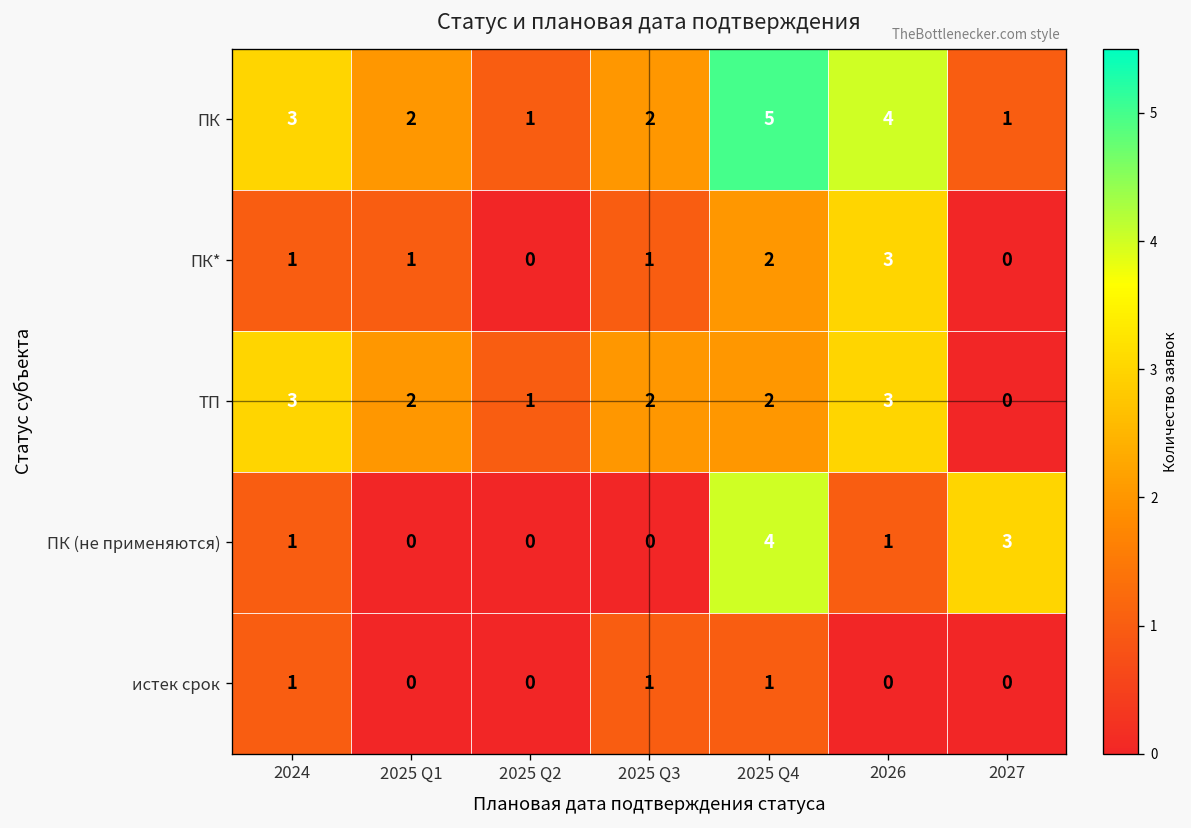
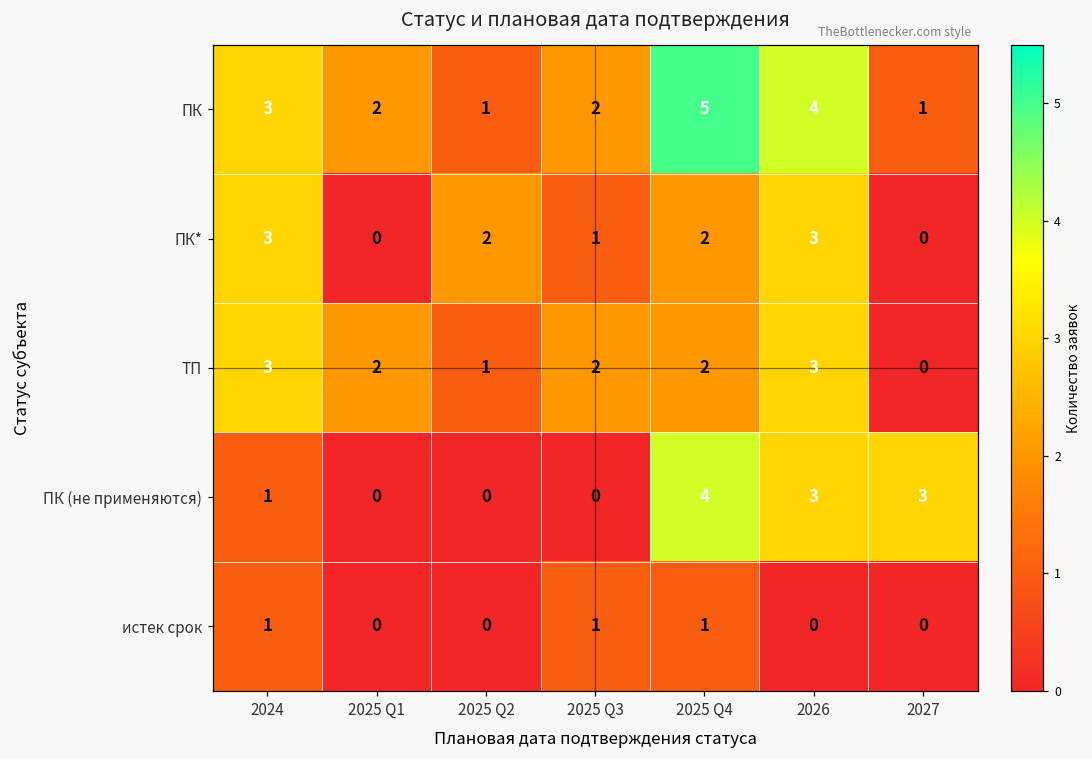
  {
    "ПК": {
      "2024": 3,
      "2025 Q1": 2,
      "2025 Q2": 1,
      "2025 Q3": 2,
      "2025 Q4": 5,
      "2026": 4,
      "2027": 1
    },
    "ПК*": {
-     "2024": 1,
-     "2025 Q1": 1,
-     "2025 Q2": 0,
+     "2024": 3,
+     "2025 Q1": 0,
+     "2025 Q2": 2,
      "2025 Q3": 1,
      "2025 Q4": 2,
      "2026": 3,
      "2027": 0
    },
    "ТП": {
      "2024": 3,
      "2025 Q1": 2,
      "2025 Q2": 1,
      "2025 Q3": 2,
      "2025 Q4": 2,
      "2026": 3,
      "2027": 0
    },
    "ПК (не применяются)": {
      "2024": 1,
      "2025 Q1": 0,
      "2025 Q2": 0,
      "2025 Q3": 0,
      "2025 Q4": 4,
-     "2026": 1,
+     "2026": 3,
      "2027": 3
    },
    "истек срок": {
      "2024": 1,
      "2025 Q1": 0,
      "2025 Q2": 0,
      "2025 Q3": 1,
      "2025 Q4": 1,
      "2026": 0,
      "2027": 0
    }
  }
